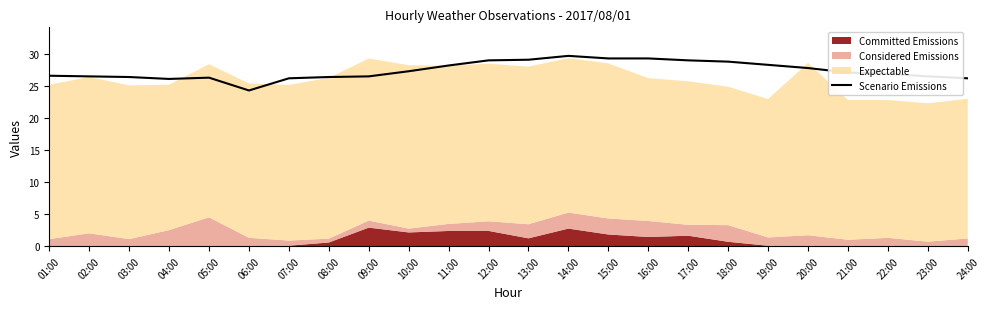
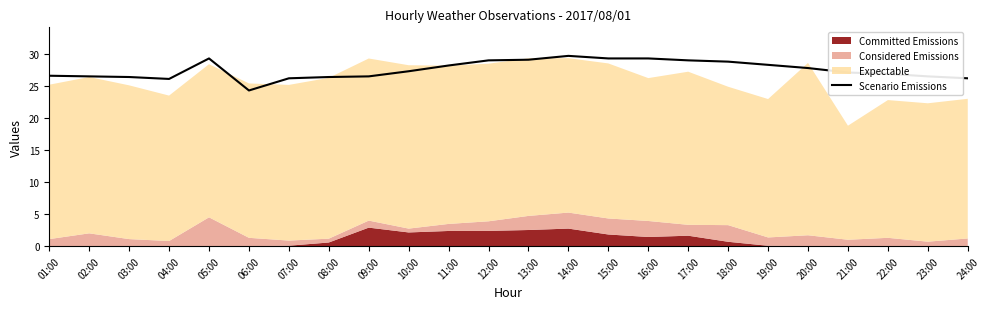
  {
    "Scenario Emissions": {
      "01:00": 27,
      "03:00": 26,
      "04:00": 26,
-     "05:00": 26,
+     "05:00": 29,
      "06:00": 24,
      "07:00": 26,
      "09:00": 27,
      "10:00": 27,
      "12:00": 29,
      "15:00": 29,
      "16:00": 29,
      "17:00": 29,
      "18:00": 29,
      "19:00": 28,
      "20:00": 28,
      "24:00": 26
    },
    "Committed Emissions": {
      "01:00": 0,
      "02:00": 0,
      "03:00": 0,
      "04:00": 0,
      "05:00": 0,
      "06:00": 0,
      "08:00": 1,
      "09:00": 3,
      "10:00": 2,
      "11:00": 2,
      "12:00": 2,
-     "13:00": 1,
+     "13:00": 3,
      "14:00": 3,
      "15:00": 2,
      "16:00": 1,
      "17:00": 2,
      "18:00": 1,
      "20:00": 0,
      "21:00": 0,
      "22:00": 0,
      "23:00": 0,
      "24:00": 0
    },
    "Considered Emissions": {
      "01:00": 1,
      "02:00": 2,
      "03:00": 1,
-     "04:00": 3,
+     "04:00": 1,
      "05:00": 5,
      "06:00": 1,
      "07:00": 1,
      "08:00": 1,
      "09:00": 1,
      "10:00": 1,
      "11:00": 1,
      "12:00": 2,
      "13:00": 2,
      "14:00": 3,
      "15:00": 3,
      "16:00": 3,
      "17:00": 2,
      "18:00": 3,
      "19:00": 1,
      "20:00": 2,
      "21:00": 1,
      "22:00": 1,
      "23:00": 1,
      "24:00": 1
    },
    "Expectable": {
      "01:00": 24,
      "03:00": 24,
      "04:00": 23,
      "05:00": 24,
      "06:00": 24,
      "07:00": 24,
      "09:00": 25,
      "10:00": 26,
      "12:00": 25,
      "15:00": 24,
      "16:00": 22,
-     "17:00": 22,
+     "17:00": 24,
      "18:00": 22,
      "19:00": 22,
      "20:00": 27,
-     "21:00": 22,
+     "21:00": 18,
      "22:00": 22,
      "23:00": 22,
      "24:00": 22
    }
  }
